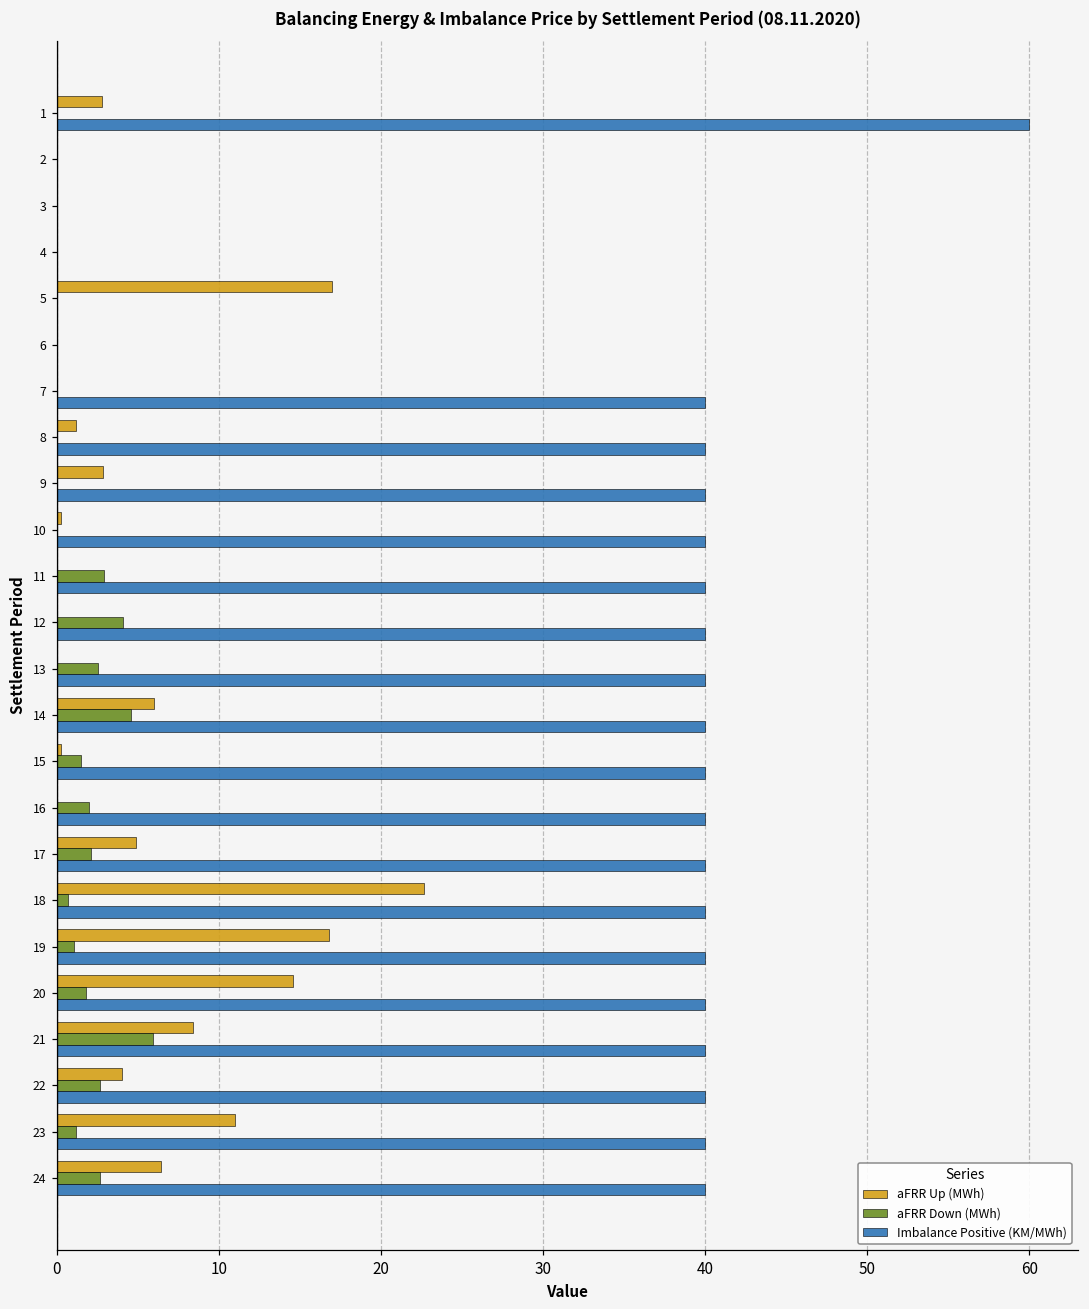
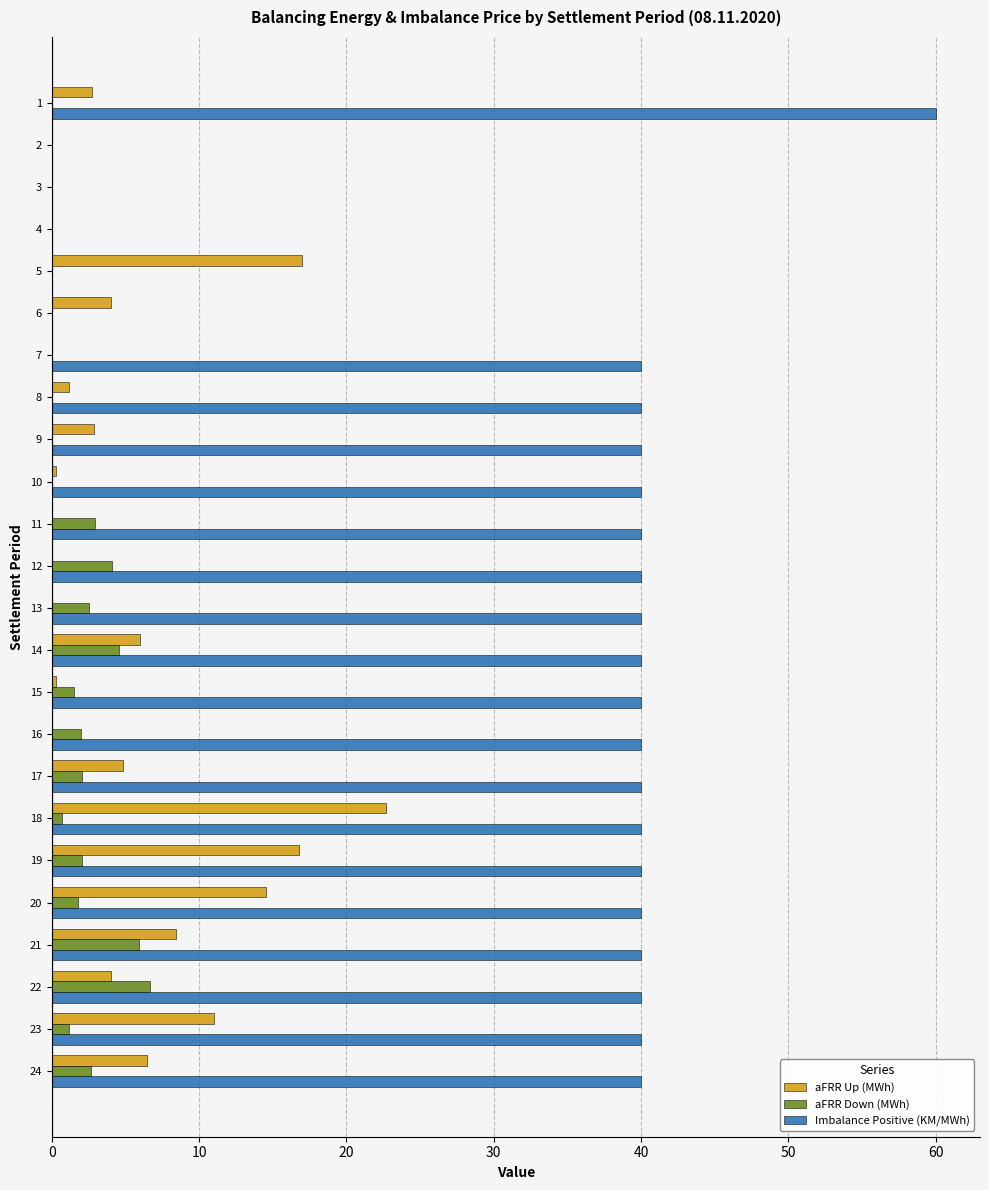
  {
    "aFRR Up (MWh)": {
      "1": 2.8,
      "2": 0,
      "3": 0,
      "4": 0,
      "5": 17,
-     "6": 0,
+     "6": 4,
      "7": 0,
      "8": 1.2,
      "9": 3,
      "10": 0.3,
      "11": 0,
      "12": 0,
      "13": 0,
      "14": 6,
      "15": 0.3,
      "16": 0,
      "17": 5,
      "18": 22.7,
      "19": 16.8,
      "20": 14.6,
      "21": 8.4,
      "22": 4,
      "23": 11,
      "24": 6.4
    },
    "aFRR Down (MWh)": {
      "1": 0.0,
      "2": 0.0,
      "3": 0.0,
      "4": 0.0,
      "5": 0.0,
      "6": 0.0,
      "7": 0.0,
      "8": 0.0,
      "9": 0.0,
      "10": 0.0,
      "11": 2.9,
      "12": 4.1,
      "13": 2.5,
      "14": 4.6,
      "15": 1.5,
      "16": 2.0,
      "17": 2.1,
      "18": 0.7,
-     "19": 1.1,
+     "19": 2.0,
      "20": 1.8,
      "21": 5.9,
-     "22": 2.7,
+     "22": 6.7,
      "23": 1.2,
      "24": 2.7
    },
    "Imbalance Positive (KM/MWh)": {
      "1": 60.0,
      "2": 0.0,
      "3": 0.0,
      "4": 0.0,
      "5": 0.0,
      "6": 0.0,
      "7": 40.0,
      "8": 40.0,
      "9": 40.0,
      "10": 40.0,
      "11": 40.0,
      "12": 40.0,
      "13": 40.0,
      "14": 40.0,
      "15": 40.0,
      "16": 40.0,
      "17": 40.0,
      "18": 40.0,
      "19": 40.0,
      "20": 40.0,
      "21": 40.0,
      "22": 40.0,
      "23": 40.0,
      "24": 40.0
    }
  }
